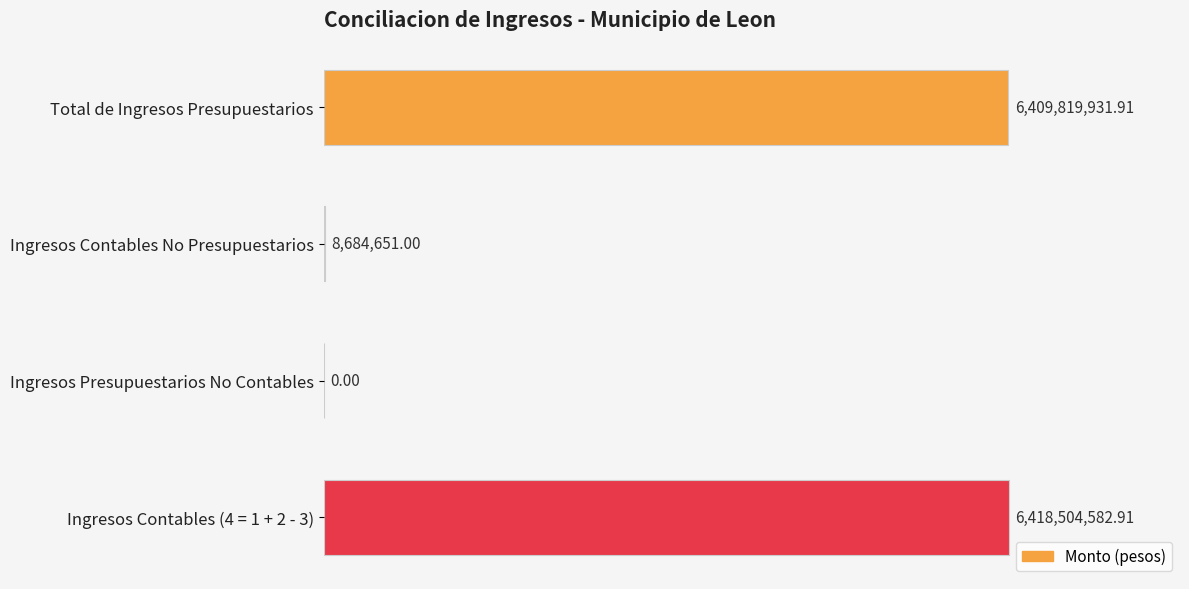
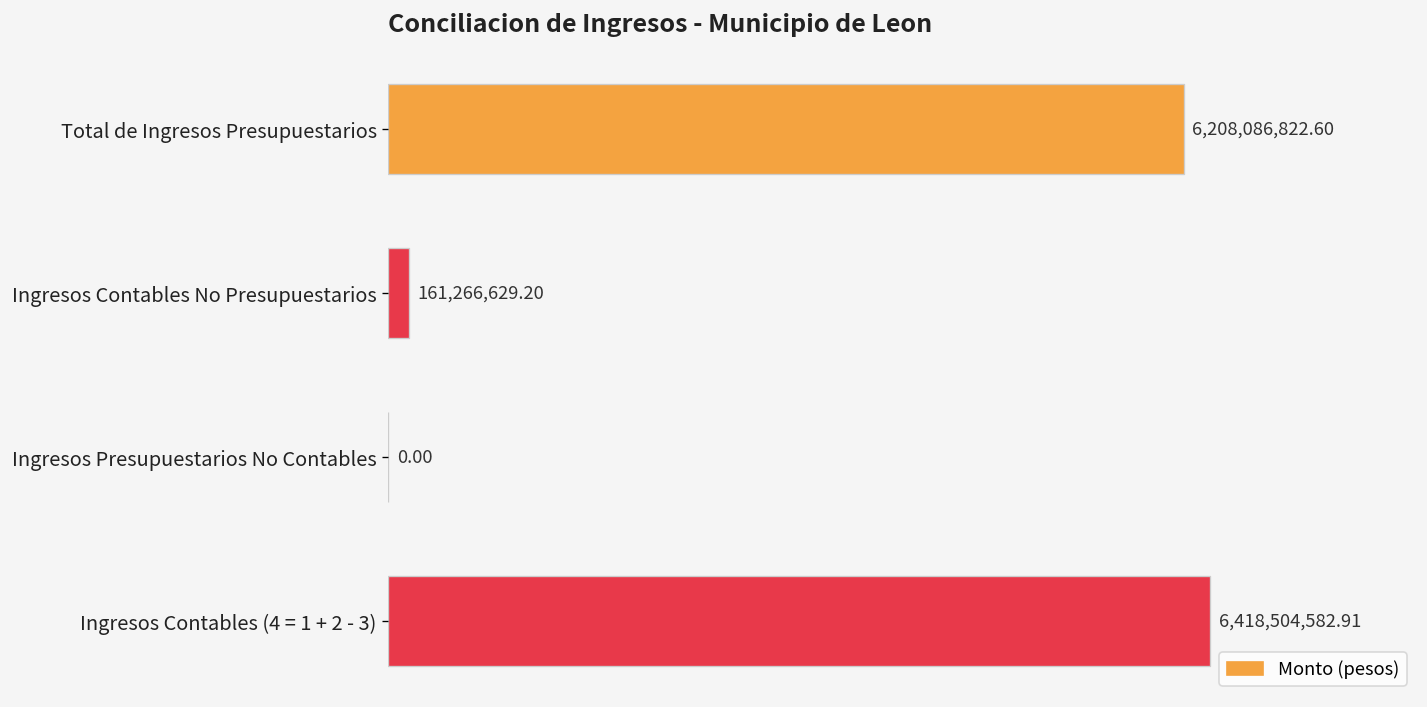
  {
-   "Total de Ingresos Presupuestarios": "6,409,819,931.91",
-   "Ingresos Contables No Presupuestarios": "8,684,651.00",
+   "Total de Ingresos Presupuestarios": "6,208,086,822.60",
+   "Ingresos Contables No Presupuestarios": "161,266,629.20",
    "Ingresos Presupuestarios No Contables": "0.00",
    "Ingresos Contables (4 = 1 + 2 - 3)": "6,418,504,582.91"
  }
